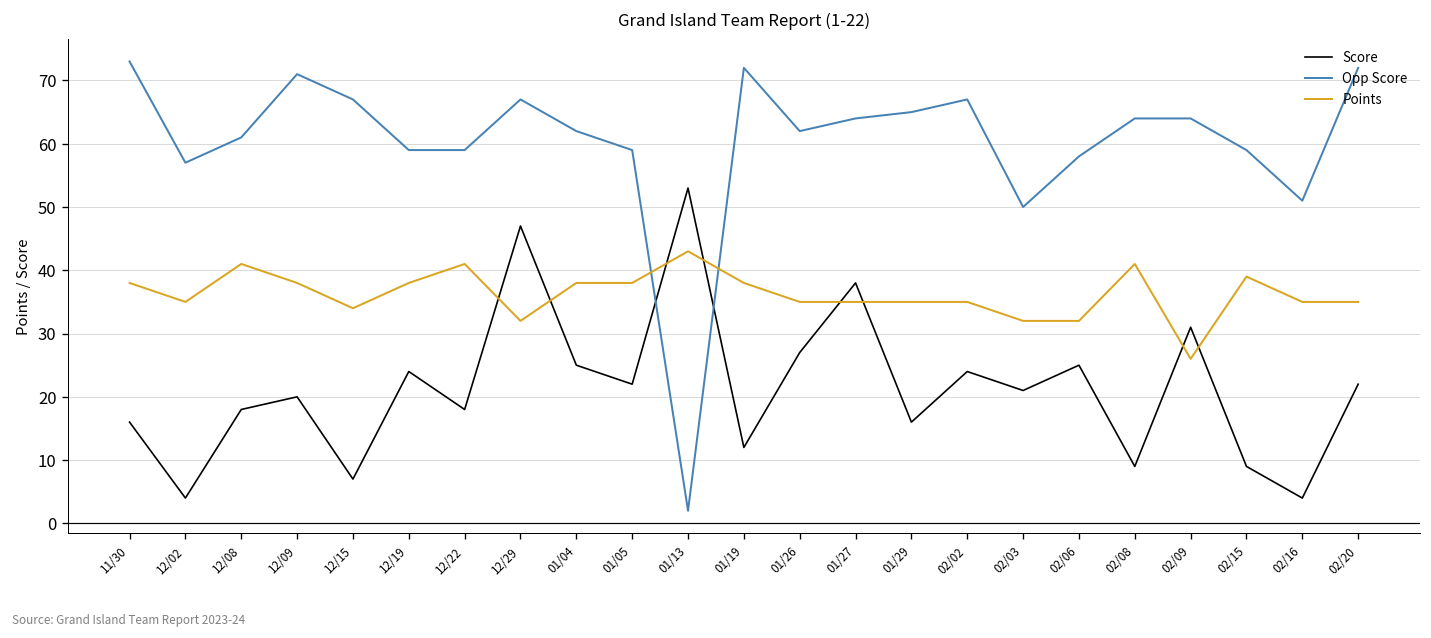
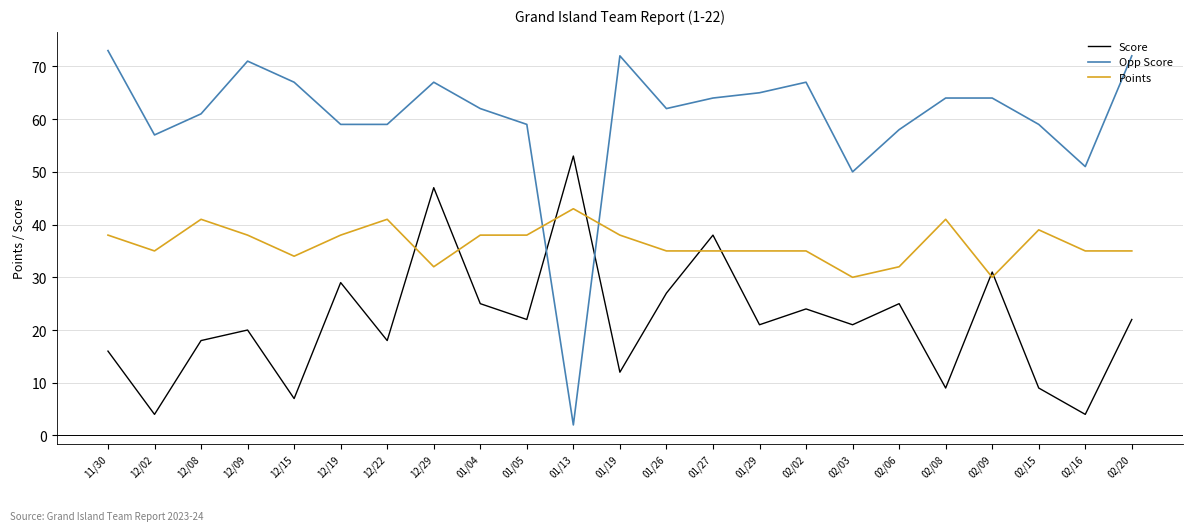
  {
    "Score": {
      "11/30": 16,
      "12/02": 4,
      "12/08": 18,
      "12/09": 20,
      "12/15": 7,
-     "12/19": 24,
+     "12/19": 29,
      "12/22": 18,
      "12/29": 47,
      "01/04": 25,
      "01/05": 22,
      "01/13": 53,
      "01/19": 12,
      "01/26": 27,
      "01/27": 38,
-     "01/29": 16,
+     "01/29": 21,
      "02/02": 24,
      "02/03": 21,
      "02/06": 25,
      "02/08": 9,
      "02/09": 31,
      "02/15": 9,
      "02/16": 4,
      "02/20": 22
    },
    "Opp Score": {
      "11/30": 73,
      "12/02": 57,
      "12/08": 61,
      "12/09": 71,
      "12/15": 67,
      "12/19": 59,
      "12/22": 59,
      "12/29": 67,
      "01/04": 62,
      "01/05": 59,
      "01/13": 2,
      "01/19": 72,
      "01/26": 62,
      "01/27": 64,
      "01/29": 65,
      "02/02": 67,
      "02/03": 50,
      "02/06": 58,
      "02/08": 64,
      "02/09": 64,
      "02/15": 59,
      "02/16": 51,
      "02/20": 72
    },
    "Points": {
      "11/30": 38,
      "12/02": 35,
      "12/08": 41,
      "12/09": 38,
      "12/15": 34,
      "12/19": 38,
      "12/22": 41,
      "12/29": 32,
      "01/04": 38,
      "01/05": 38,
      "01/13": 43,
      "01/19": 38,
      "01/26": 35,
      "01/27": 35,
      "01/29": 35,
      "02/02": 35,
-     "02/03": 32,
+     "02/03": 30,
      "02/06": 32,
      "02/08": 41,
-     "02/09": 26,
+     "02/09": 30,
      "02/15": 39,
      "02/16": 35,
      "02/20": 35
    }
  }
